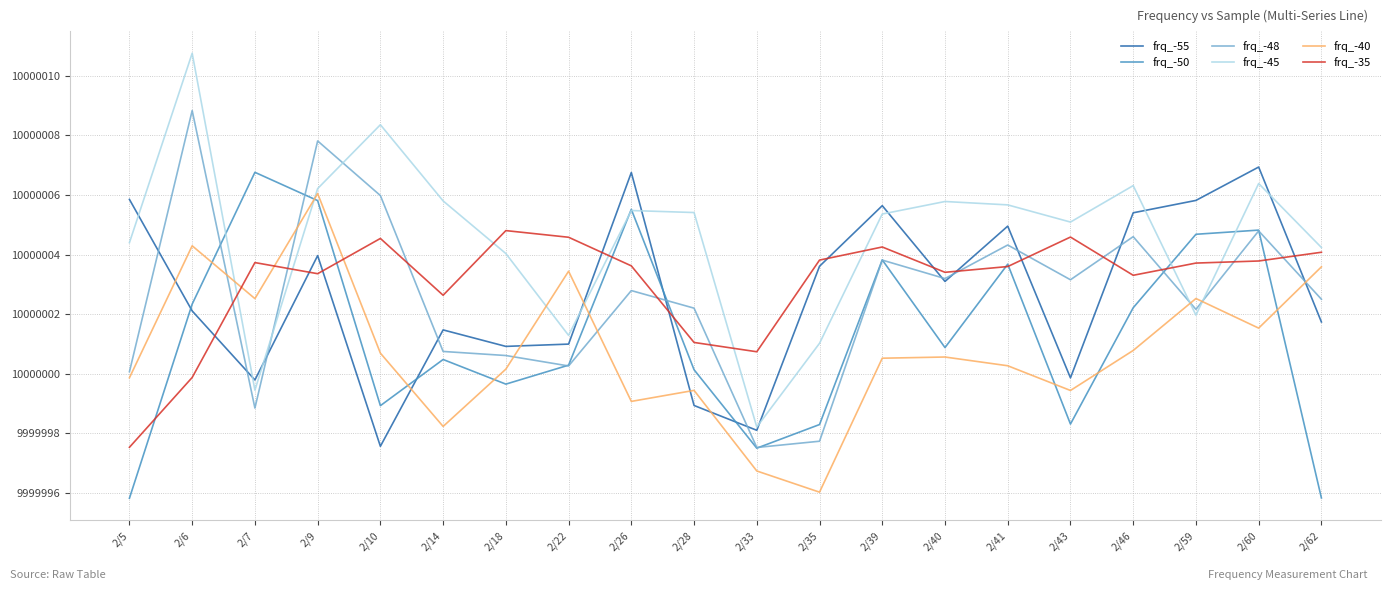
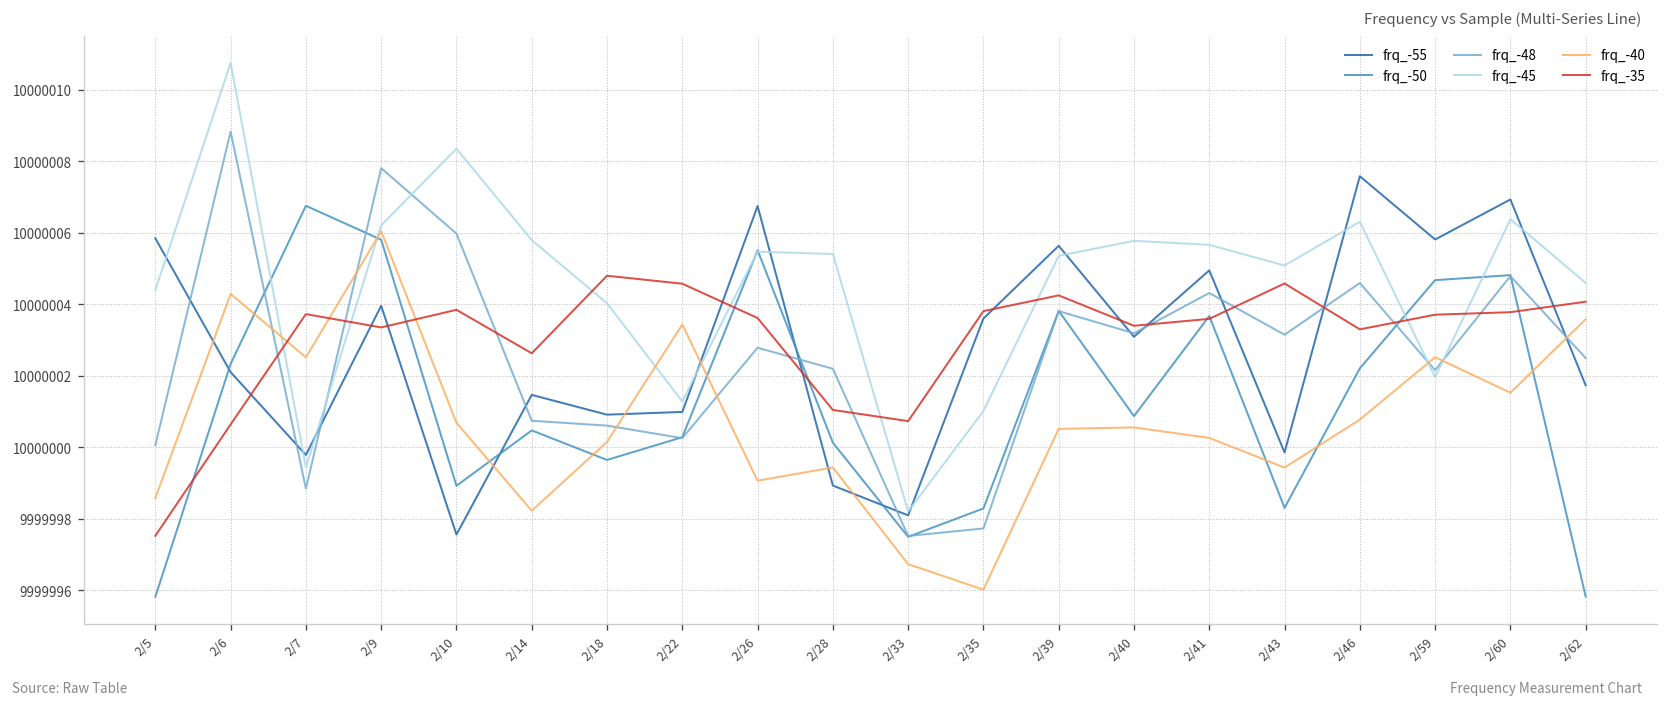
  {
    "frq_-55": {
      "2/5": 10000005.9,
      "2/6": 10000002.1,
      "2/7": 9999999.8,
      "2/9": 10000004.0,
      "2/10": 9999997.6,
      "2/14": 10000001.5,
      "2/18": 10000000.9,
      "2/22": 10000001.0,
      "2/26": 10000006.8,
      "2/28": 9999998.9,
      "2/33": 9999998.1,
      "2/35": 10000003.6,
      "2/39": 10000005.6,
      "2/40": 10000003.1,
      "2/41": 10000005.0,
      "2/43": 9999999.9,
-     "2/46": 10000005.4,
+     "2/46": 10000007.6,
      "2/59": 10000005.8,
      "2/60": 10000006.9,
      "2/62": 10000001.7
    },
    "frq_-45": {
      "2/5": 10000004.4,
      "2/6": 10000010.8,
      "2/7": 9999999.4,
      "2/9": 10000006.2,
      "2/10": 10000008.4,
      "2/14": 10000005.8,
      "2/18": 10000004.0,
      "2/22": 10000001.3,
      "2/28": 10000005.4,
      "2/33": 9999998.2,
      "2/35": 10000001.0,
      "2/39": 10000005.4,
      "2/40": 10000005.8,
      "2/41": 10000005.7,
      "2/43": 10000005.1,
      "2/46": 10000006.3,
      "2/59": 10000002.0,
      "2/60": 10000006.4,
-     "2/62": 10000004.2
+     "2/62": 10000004.6
    },
    "frq_-40": {
-     "2/5": 9999999.9,
+     "2/5": 9999998.6,
      "2/6": 10000004.3,
      "2/7": 10000002.5,
      "2/9": 10000006.0,
      "2/10": 10000000.7,
      "2/14": 9999998.2,
      "2/18": 10000000.2,
      "2/22": 10000003.4,
      "2/26": 9999999.1,
      "2/28": 9999999.4,
      "2/33": 9999996.7,
      "2/35": 9999996.0,
      "2/39": 10000000.5,
      "2/40": 10000000.6,
      "2/41": 10000000.3,
      "2/43": 9999999.4,
      "2/46": 10000000.8,
      "2/59": 10000002.5,
      "2/60": 10000001.5,
      "2/62": 10000003.6
    },
    "frq_-35": {
      "2/5": 9999997.5,
-     "2/6": 9999999.9,
+     "2/6": 10000000.6,
      "2/7": 10000003.7,
      "2/9": 10000003.4,
-     "2/10": 10000004.5,
+     "2/10": 10000003.9,
      "2/14": 10000002.6,
      "2/18": 10000004.8,
      "2/22": 10000004.6,
      "2/26": 10000003.6,
      "2/28": 10000001.0,
      "2/33": 10000000.7,
      "2/35": 10000003.8,
      "2/39": 10000004.3,
      "2/40": 10000003.4,
      "2/43": 10000004.6,
      "2/46": 10000003.3,
      "2/59": 10000003.7,
      "2/60": 10000003.8,
      "2/62": 10000004.1
    }
  }
